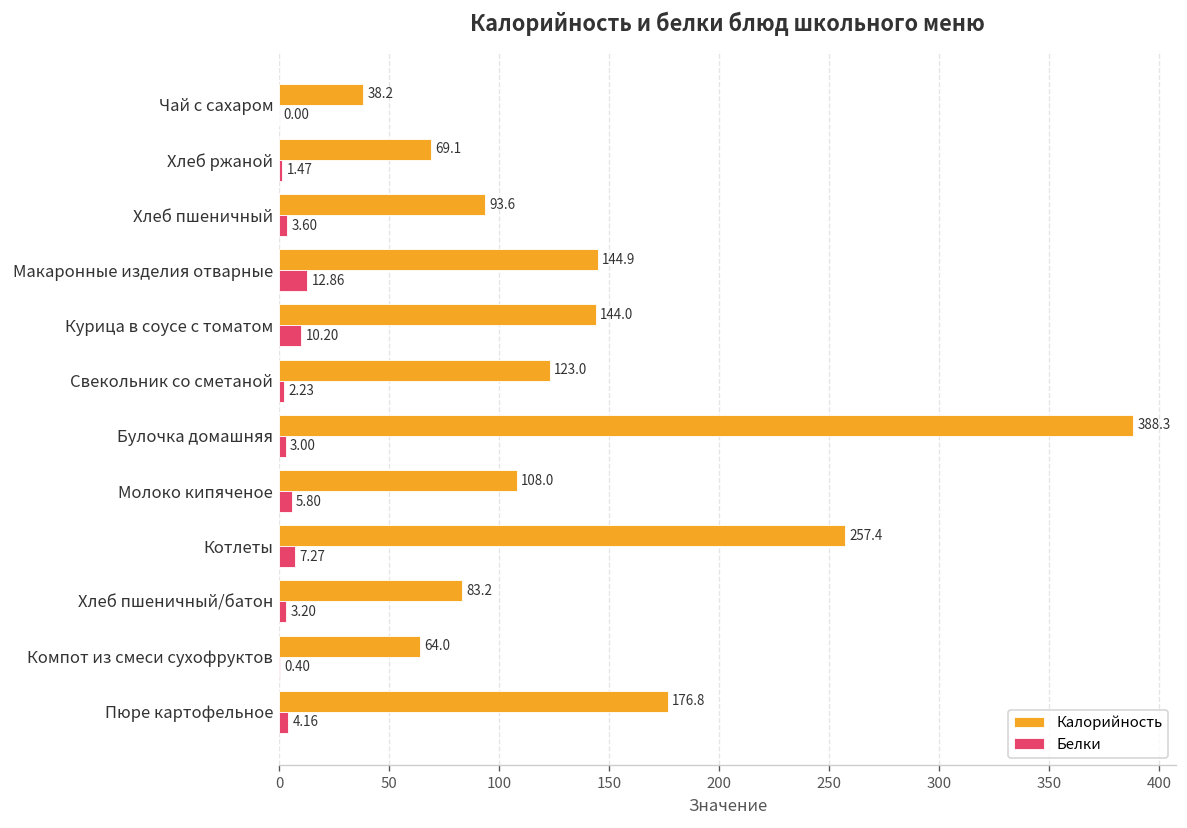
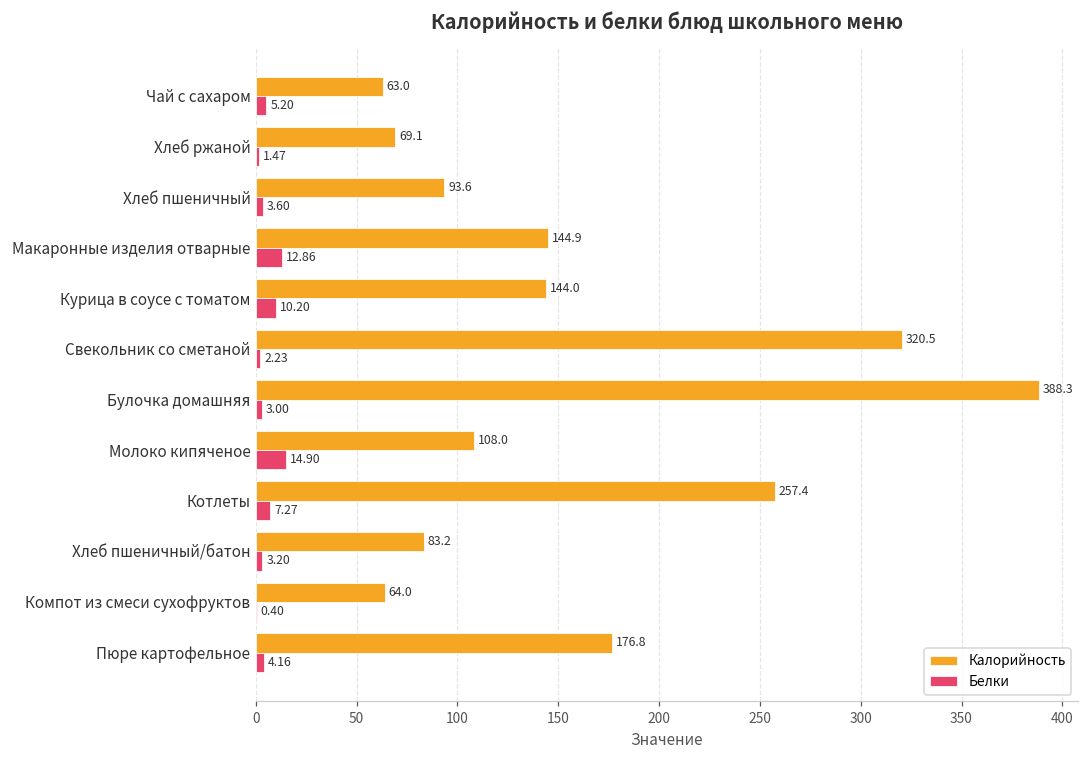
  {
    "Калорийность": {
-     "Чай с сахаром": 38.2,
+     "Чай с сахаром": 63.0,
      "Хлеб ржаной": 69.1,
      "Хлеб пшеничный": 93.6,
      "Макаронные изделия отварные": 144.9,
      "Курица в соусе с томатом": 144.0,
-     "Свекольник со сметаной": 123.0,
+     "Свекольник со сметаной": 320.5,
      "Булочка домашняя": 388.3,
      "Молоко кипяченое": 108.0,
      "Котлеты": 257.4,
      "Хлеб пшеничный/батон": 83.2,
      "Компот из смеси сухофруктов": 64.0,
      "Пюре картофельное": 176.8
    },
    "Белки": {
-     "Чай с сахаром": 0.00,
+     "Чай с сахаром": 5.20,
      "Хлеб ржаной": 1.47,
      "Хлеб пшеничный": 3.60,
      "Макаронные изделия отварные": 12.86,
      "Курица в соусе с томатом": 10.20,
      "Свекольник со сметаной": 2.23,
      "Булочка домашняя": 3.00,
-     "Молоко кипяченое": 5.80,
+     "Молоко кипяченое": 14.90,
      "Котлеты": 7.27,
      "Хлеб пшеничный/батон": 3.20,
      "Компот из смеси сухофруктов": 0.40,
      "Пюре картофельное": 4.16
    }
  }
